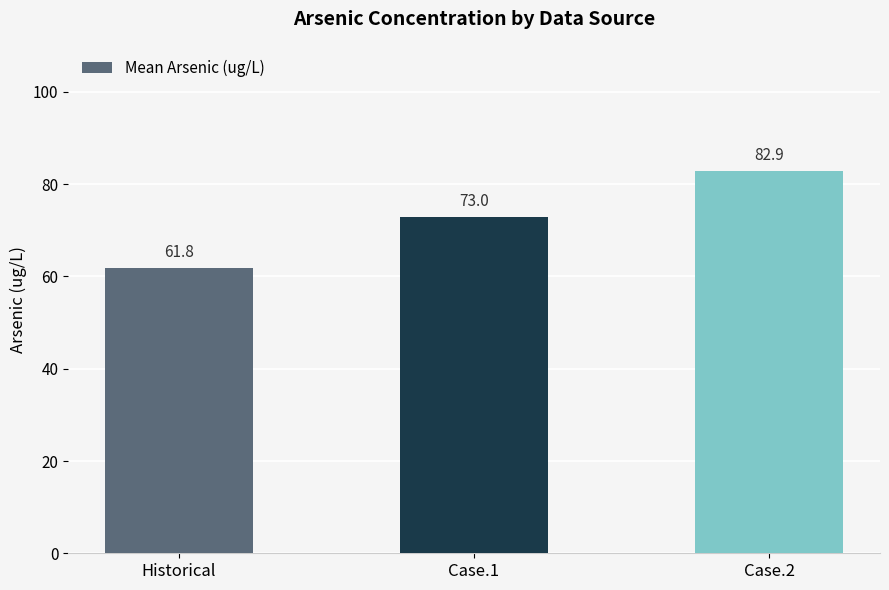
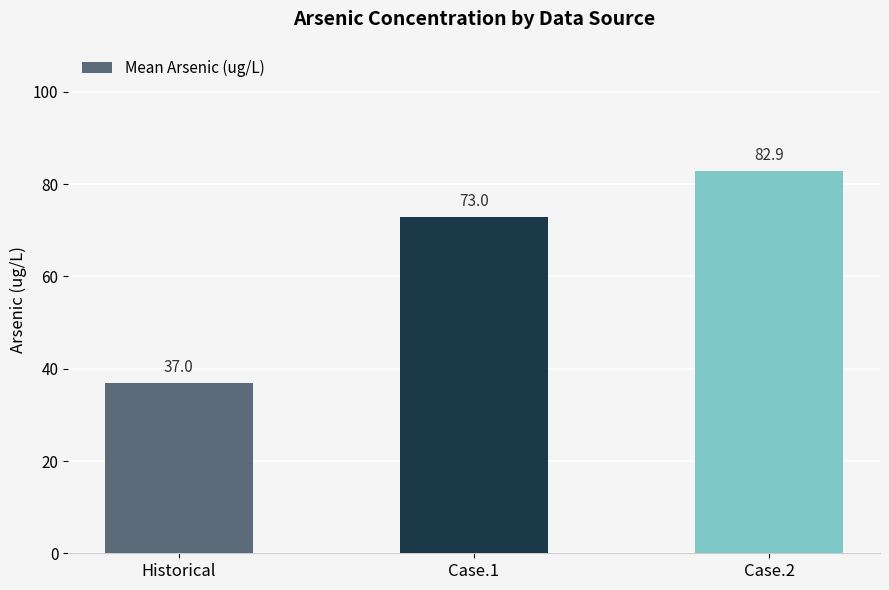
  {
-   "Historical": 61.8,
+   "Historical": 37.0,
    "Case.1": 73.0,
    "Case.2": 82.9
  }
